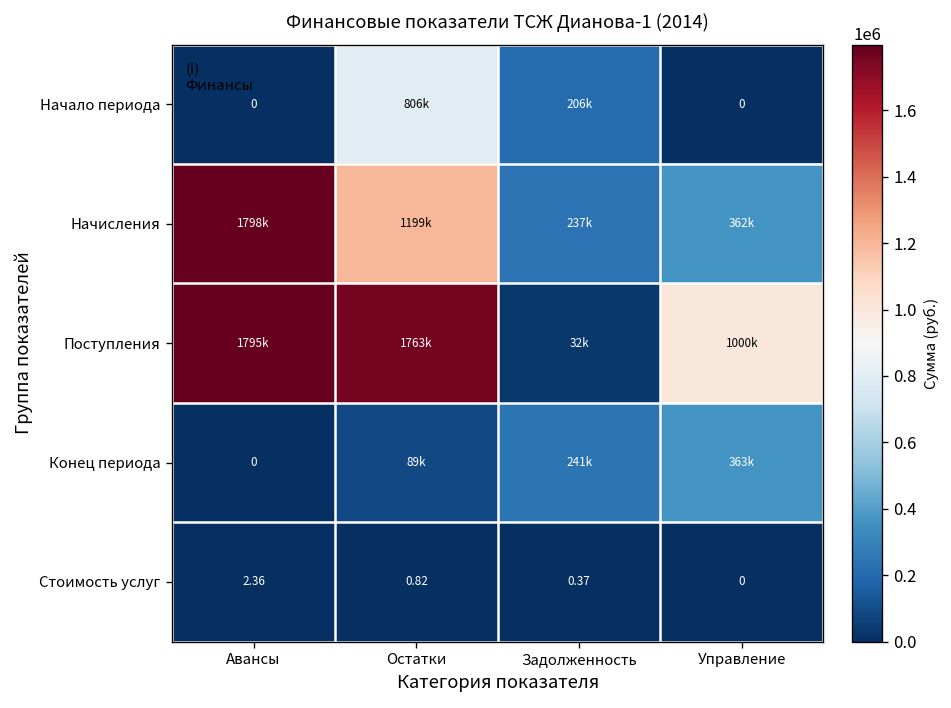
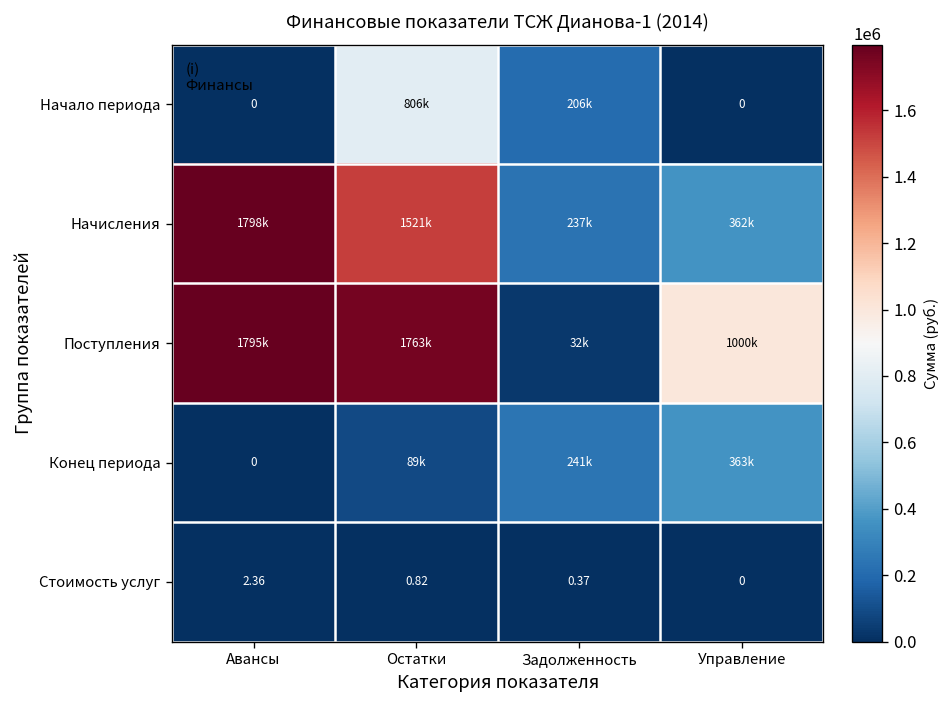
  {
    "Начало периода": {
      "Остатки": "806k",
      "Задолженность": "206k",
      "Управление": "0"
    },
    "Начисления": {
      "Авансы": "1798k",
-     "Остатки": "1199k",
+     "Остатки": "1521k",
      "Задолженность": "237k",
      "Управление": "362k"
    },
    "Поступления": {
      "Авансы": "1795k",
      "Остатки": "1763k",
      "Задолженность": "32k",
      "Управление": "1000k"
    },
    "Конец периода": {
      "Авансы": "0",
      "Остатки": "89k",
      "Задолженность": "241k",
      "Управление": "363k"
    },
    "Стоимость услуг": {
      "Авансы": "2.36",
      "Остатки": "0.82",
      "Задолженность": "0.37",
      "Управление": "0"
    }
  }
